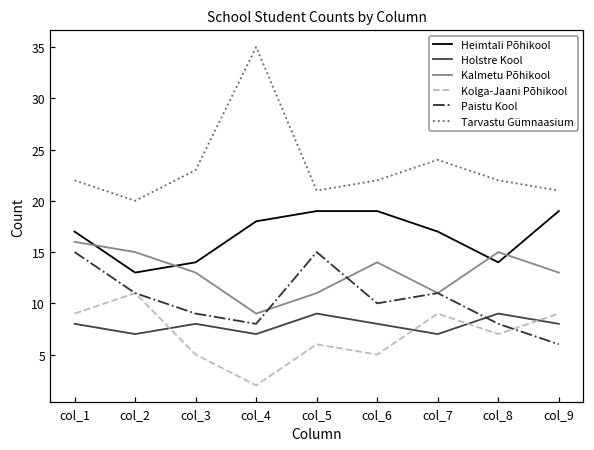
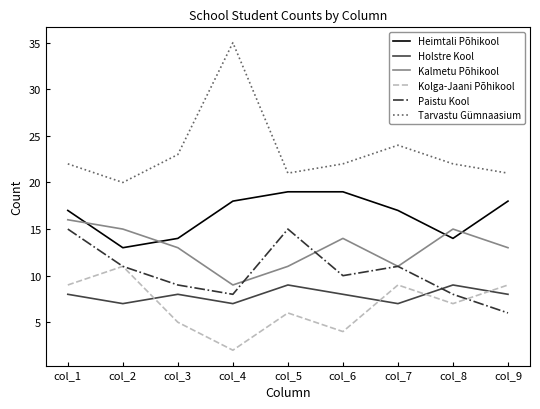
  {
    "Heimtali Põhikool": {
      "col_1": 17,
      "col_2": 13,
      "col_3": 14,
      "col_4": 18,
      "col_5": 19,
      "col_6": 19,
      "col_7": 17,
      "col_8": 14,
-     "col_9": 19
+     "col_9": 18
    },
    "Kolga-Jaani Põhikool": {
      "col_1": 9,
      "col_3": 5,
      "col_4": 2,
      "col_5": 6,
-     "col_6": 5,
+     "col_6": 4,
      "col_7": 9,
      "col_8": 7,
      "col_9": 9
    }
  }
